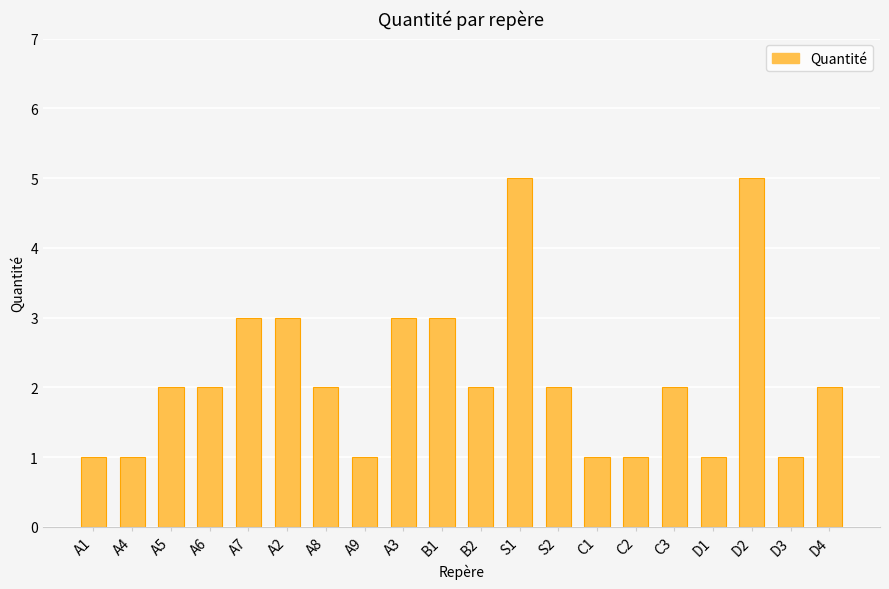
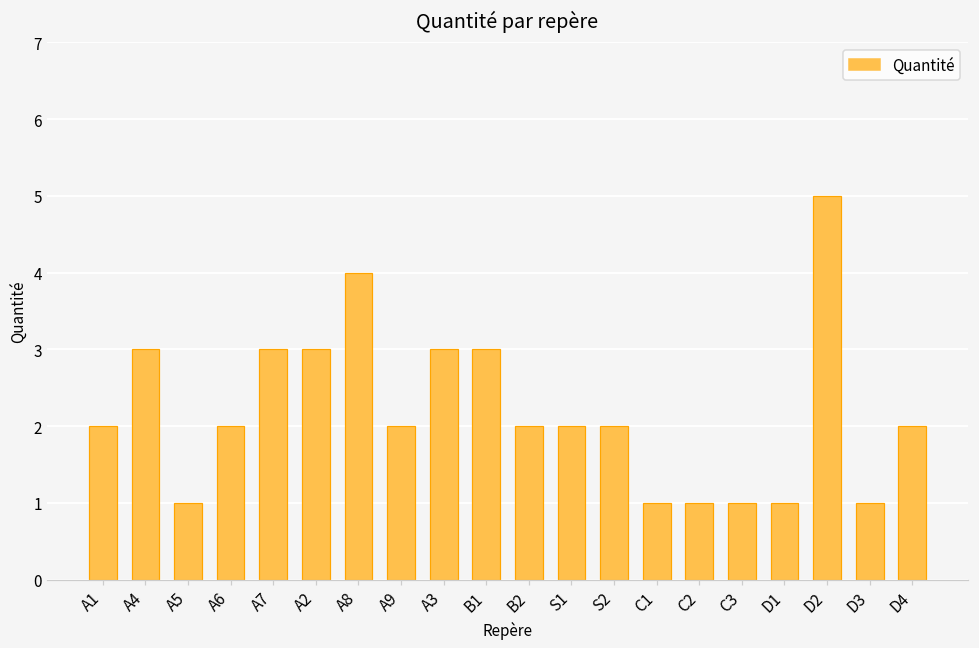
  {
-   "A1": 1,
-   "A4": 1,
-   "A5": 2,
+   "A1": 2,
+   "A4": 3,
+   "A5": 1,
    "A6": 2,
    "A7": 3,
    "A2": 3,
-   "A8": 2,
-   "A9": 1,
+   "A8": 4,
+   "A9": 2,
    "A3": 3,
    "B1": 3,
    "B2": 2,
-   "S1": 5,
+   "S1": 2,
    "S2": 2,
    "C1": 1,
    "C2": 1,
-   "C3": 2,
+   "C3": 1,
    "D1": 1,
    "D2": 5,
    "D3": 1,
    "D4": 2
  }
